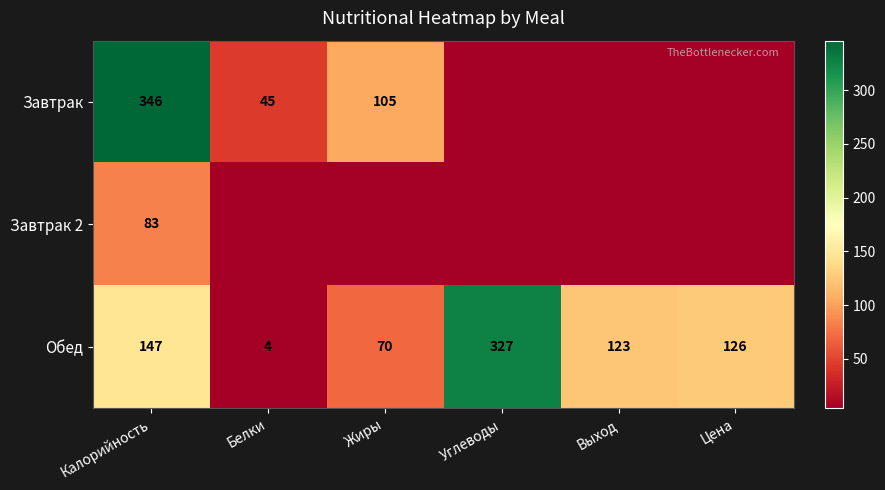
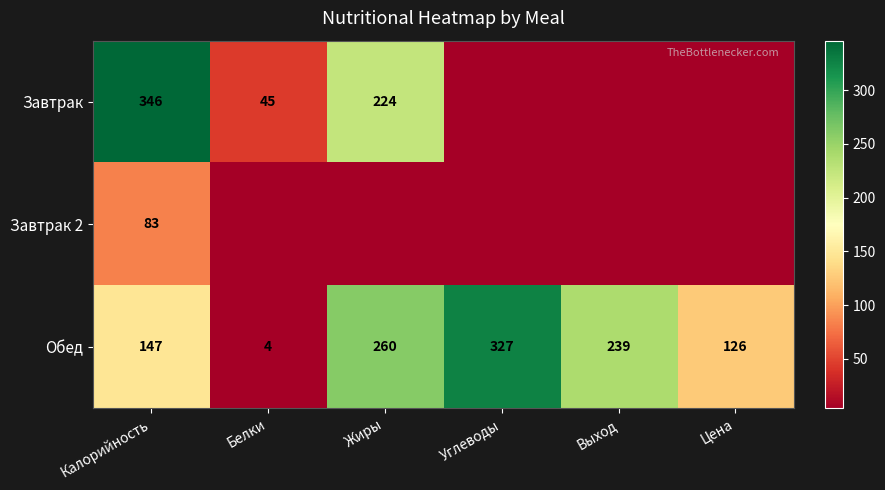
  {
    "Завтрак": {
      "Калорийность": 346,
      "Белки": 45,
-     "Жиры": 105
+     "Жиры": 224
    },
    "Завтрак 2": {
      "Калорийность": 83
    },
    "Обед": {
      "Калорийность": 147,
      "Белки": 4,
-     "Жиры": 70,
+     "Жиры": 260,
      "Углеводы": 327,
-     "Выход": 123,
+     "Выход": 239,
      "Цена": 126
    }
  }
